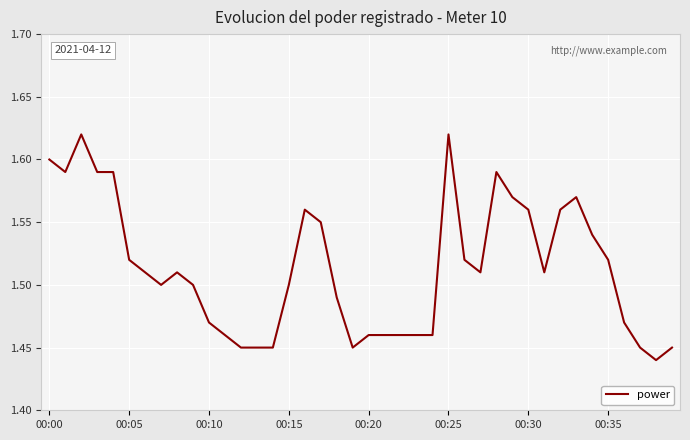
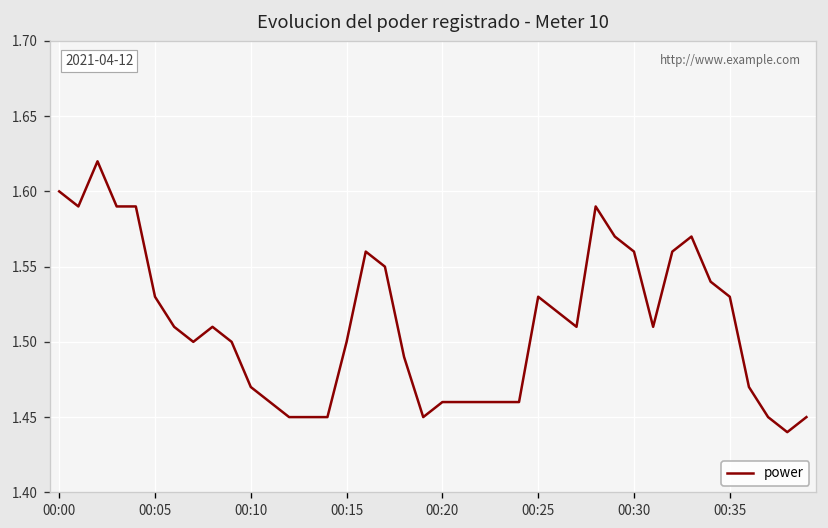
  {
    "00:00": 1.60,
-   "00:05": 1.52,
+   "00:05": 1.53,
    "00:10": 1.47,
    "00:15": 1.50,
    "00:20": 1.46,
-   "00:25": 1.62,
+   "00:25": 1.53,
    "00:30": 1.56,
-   "00:35": 1.52
+   "00:35": 1.53
  }
